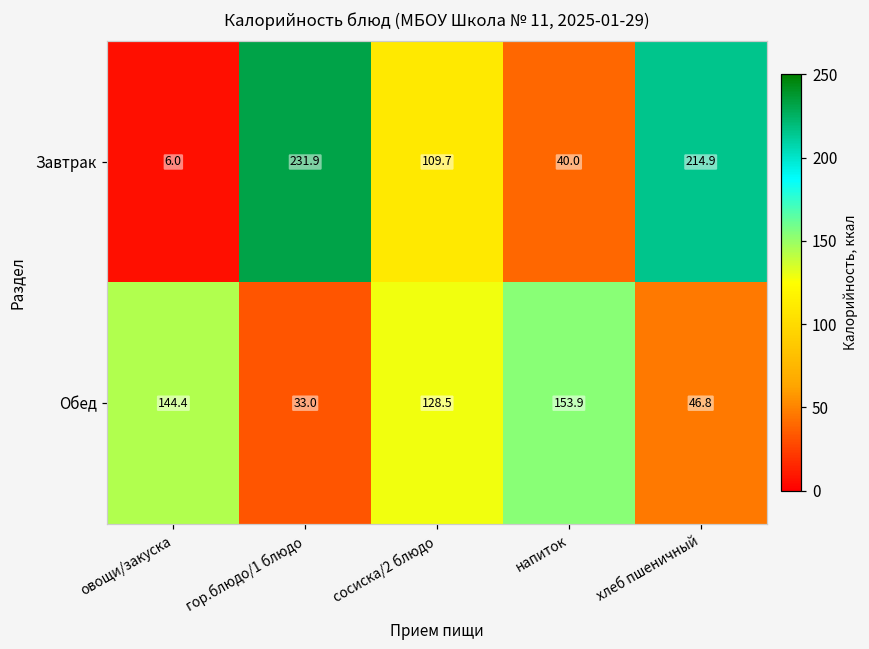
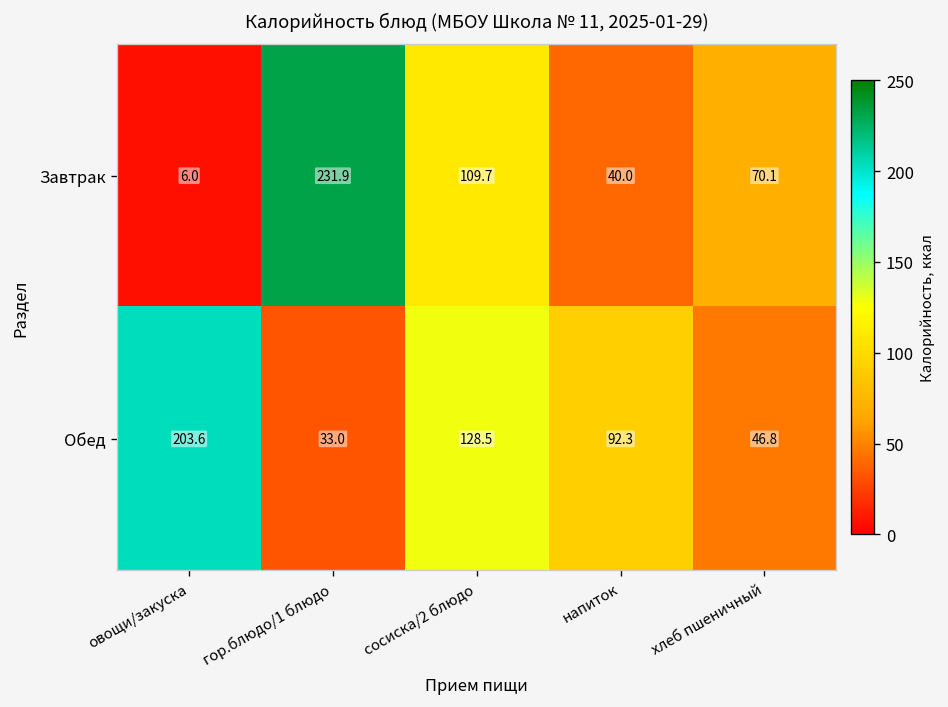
  {
    "Завтрак": {
-     "хлеб пшеничный": 214.9
+     "хлеб пшеничный": 70.1
    },
    "Обед": {
-     "овощи/закуска": 144.4,
-     "напиток": 153.9
+     "овощи/закуска": 203.6,
+     "напиток": 92.3
    }
  }
